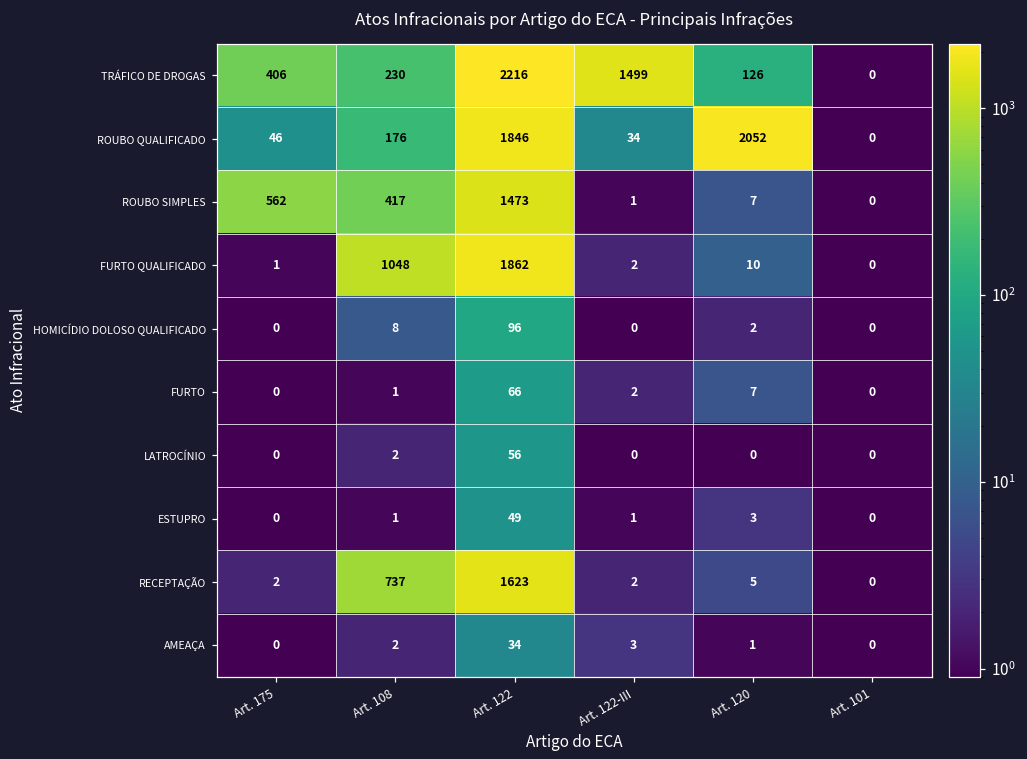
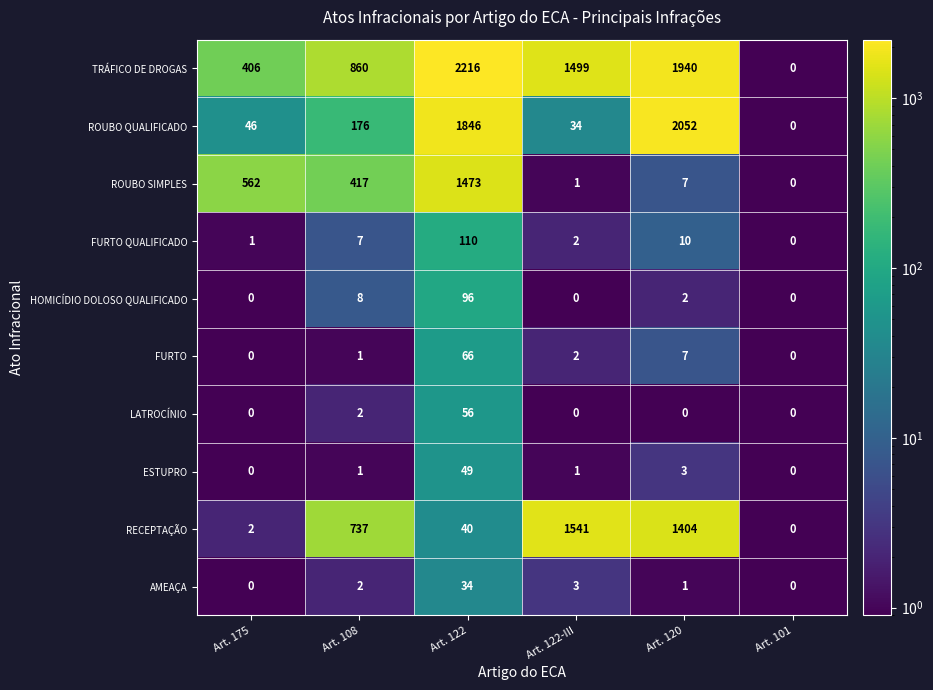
  {
    "TRÁFICO DE DROGAS": {
      "Art. 175": 406,
-     "Art. 108": 230,
+     "Art. 108": 860,
      "Art. 122": 2216,
      "Art. 122-III": 1499,
-     "Art. 120": 126,
+     "Art. 120": 1940,
      "Art. 101": 0
    },
    "ROUBO QUALIFICADO": {
      "Art. 175": 46,
      "Art. 108": 176,
      "Art. 122": 1846,
      "Art. 122-III": 34,
      "Art. 120": 2052,
      "Art. 101": 0
    },
    "ROUBO SIMPLES": {
      "Art. 175": 562,
      "Art. 108": 417,
      "Art. 122": 1473,
      "Art. 122-III": 1,
      "Art. 120": 7,
      "Art. 101": 0
    },
    "FURTO QUALIFICADO": {
      "Art. 175": 1,
-     "Art. 108": 1048,
-     "Art. 122": 1862,
+     "Art. 108": 7,
+     "Art. 122": 110,
      "Art. 122-III": 2,
      "Art. 120": 10,
      "Art. 101": 0
    },
    "HOMICÍDIO DOLOSO QUALIFICADO": {
      "Art. 175": 0,
      "Art. 108": 8,
      "Art. 122": 96,
      "Art. 122-III": 0,
      "Art. 120": 2,
      "Art. 101": 0
    },
    "FURTO": {
      "Art. 175": 0,
      "Art. 108": 1,
      "Art. 122": 66,
      "Art. 122-III": 2,
      "Art. 120": 7,
      "Art. 101": 0
    },
    "LATROCÍNIO": {
      "Art. 175": 0,
      "Art. 108": 2,
      "Art. 122": 56,
      "Art. 122-III": 0,
      "Art. 120": 0,
      "Art. 101": 0
    },
    "ESTUPRO": {
      "Art. 175": 0,
      "Art. 108": 1,
      "Art. 122": 49,
      "Art. 122-III": 1,
      "Art. 120": 3,
      "Art. 101": 0
    },
    "RECEPTAÇÃO": {
      "Art. 175": 2,
      "Art. 108": 737,
-     "Art. 122": 1623,
-     "Art. 122-III": 2,
-     "Art. 120": 5,
+     "Art. 122": 40,
+     "Art. 122-III": 1541,
+     "Art. 120": 1404,
      "Art. 101": 0
    },
    "AMEAÇA": {
      "Art. 175": 0,
      "Art. 108": 2,
      "Art. 122": 34,
      "Art. 122-III": 3,
      "Art. 120": 1,
      "Art. 101": 0
    }
  }
